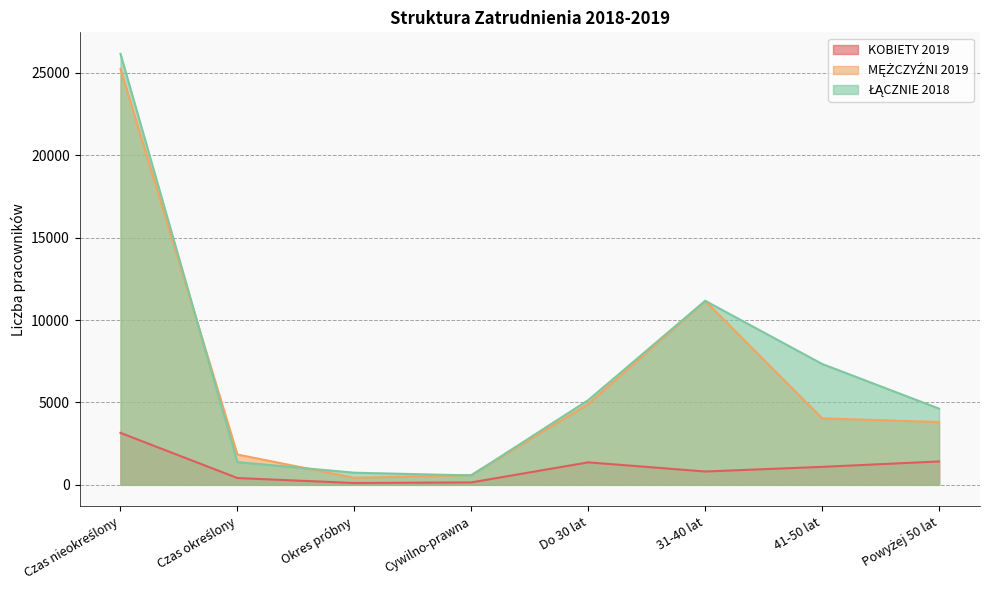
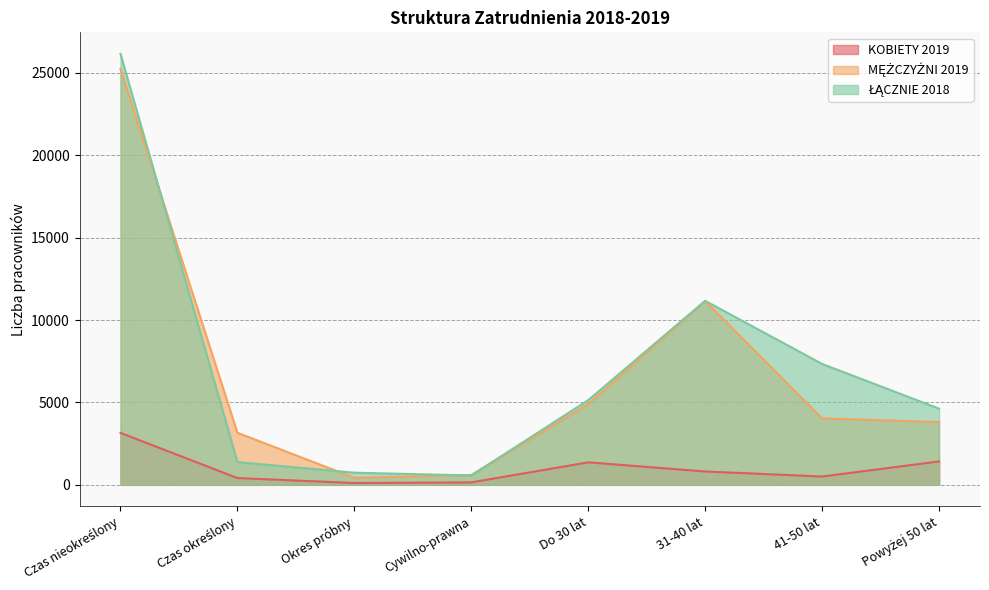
  {
    "KOBIETY 2019": {
      "Czas nieokreślony": 3200,
      "Czas określony": 400,
      "Okres próbny": 100,
      "Cywilno-prawna": 100,
      "Do 30 lat": 1400,
      "31-40 lat": 800,
-     "41-50 lat": 1100,
+     "41-50 lat": 500,
      "Powyżej 50 lat": 1400
    },
    "MĘŻCZYŹNI 2019": {
      "Czas nieokreślony": 25200,
-     "Czas określony": 1800,
+     "Czas określony": 3200,
      "Okres próbny": 400,
      "Do 30 lat": 4900,
      "41-50 lat": 4000,
      "Powyżej 50 lat": 3800
    },
    "ŁĄCZNIE 2018": {
      "Czas nieokreślony": 26200,
      "Czas określony": 1400,
      "Okres próbny": 700,
      "Do 30 lat": 5100,
      "41-50 lat": 7300,
      "Powyżej 50 lat": 4600
    }
  }
